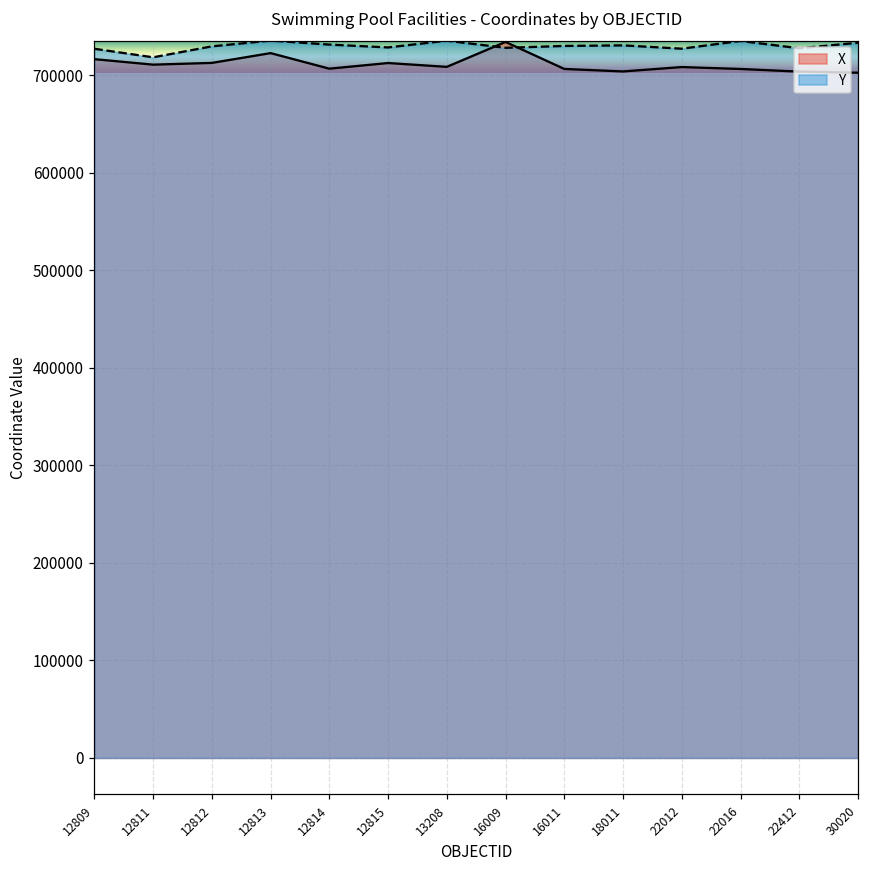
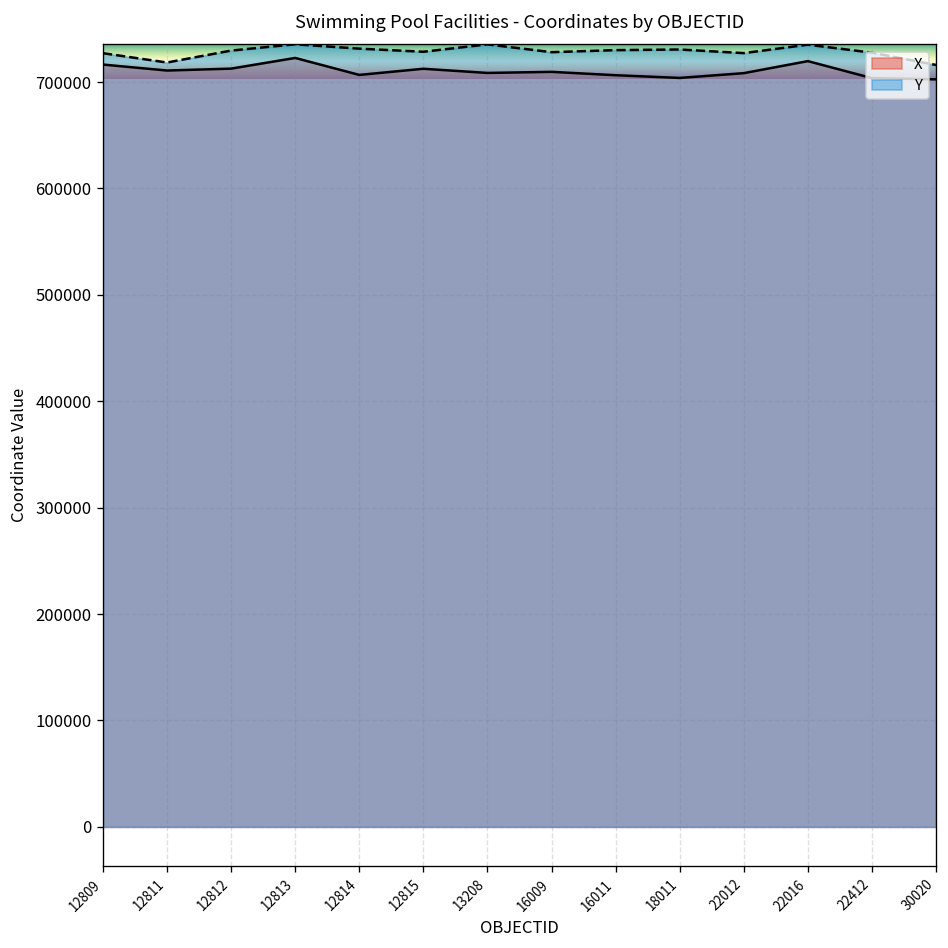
  {
    "X": {
      "12809": 720000,
      "12811": 710000,
      "12812": 710000,
      "12813": 720000,
      "12814": 710000,
      "12815": 710000,
      "13208": 710000,
-     "16009": 730000,
+     "16009": 710000,
      "16011": 710000,
      "18011": 700000,
      "22012": 710000,
-     "22016": 710000,
+     "22016": 720000,
      "30020": 700000
    },
    "Y": {
      "12809": 730000,
      "12811": 720000,
      "12812": 730000,
      "12813": 740000,
      "12814": 730000,
      "12815": 730000,
      "13208": 740000,
      "16009": 730000,
      "16011": 730000,
      "18011": 730000,
      "22012": 730000,
      "22016": 740000,
-     "30020": 730000
+     "30020": 720000
    }
  }
